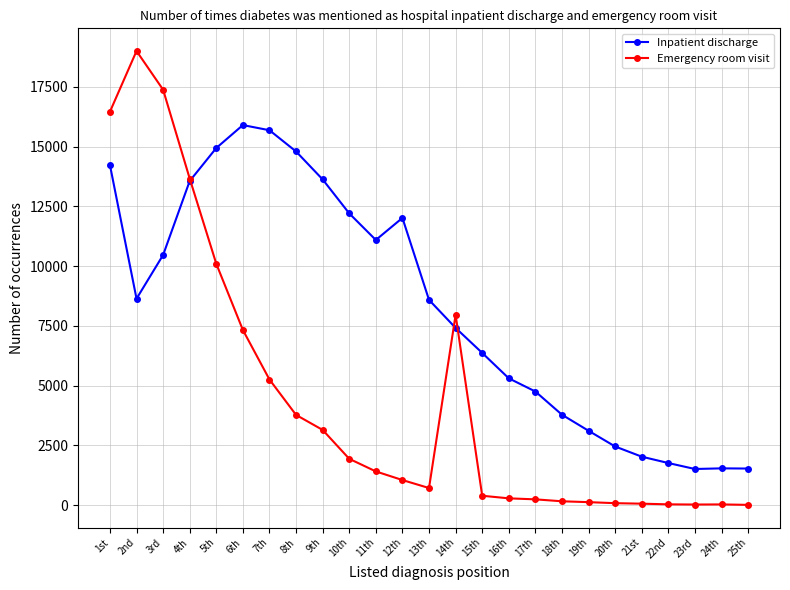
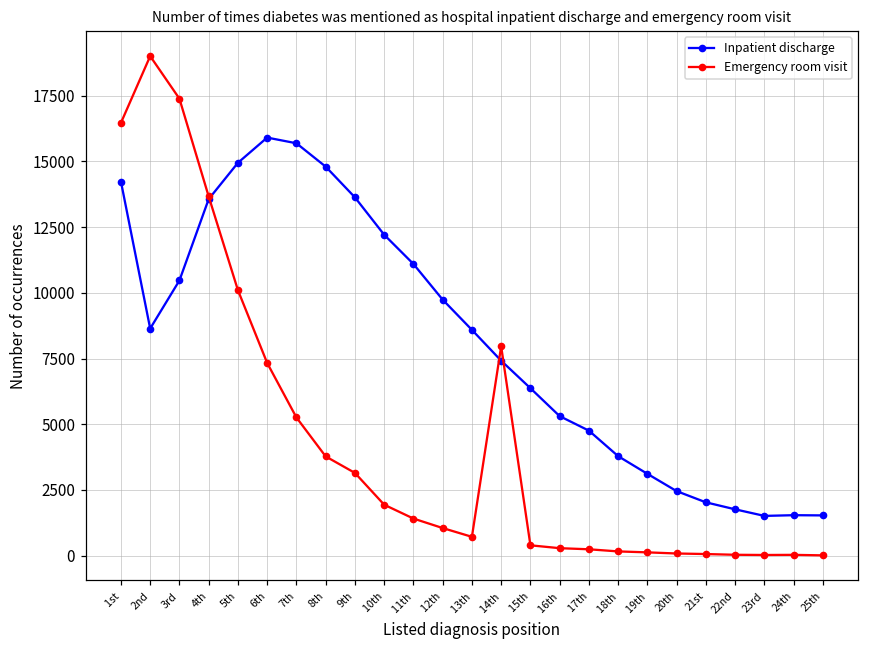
  {
    "Inpatient discharge": {
      "1st": 14200,
      "2nd": 8600,
      "3rd": 10500,
      "5th": 14900,
      "6th": 15900,
      "7th": 15700,
      "8th": 14800,
      "9th": 13600,
      "10th": 12200,
      "11th": 11100,
-     "12th": 12000,
+     "12th": 9700,
      "13th": 8600,
      "14th": 7400,
      "15th": 6400,
      "16th": 5300,
      "17th": 4800,
      "18th": 3800,
      "19th": 3100,
      "20th": 2500,
      "21st": 2000,
      "22nd": 1800,
      "23rd": 1500,
      "24th": 1500,
      "25th": 1500
    },
    "Emergency room visit": {
      "1st": 16500,
      "2nd": 19000,
      "3rd": 17400,
      "5th": 10100,
      "6th": 7300,
      "7th": 5300,
      "8th": 3800,
      "9th": 3100,
      "10th": 1900,
      "11th": 1400,
      "12th": 1100,
      "13th": 700,
      "14th": 8000,
      "15th": 400,
      "16th": 300,
      "17th": 200,
      "18th": 200,
      "19th": 100,
      "20th": 100,
      "21st": 100,
      "22nd": 0,
      "23rd": 0,
      "24th": 0,
      "25th": 0
    }
  }
